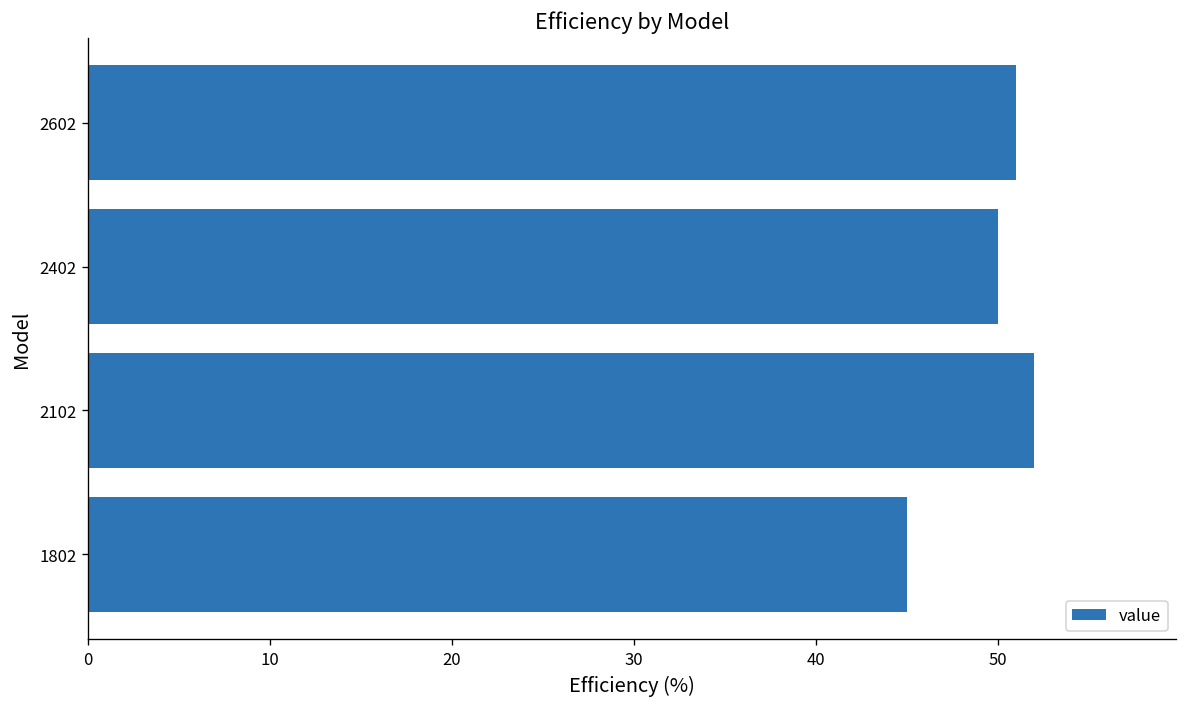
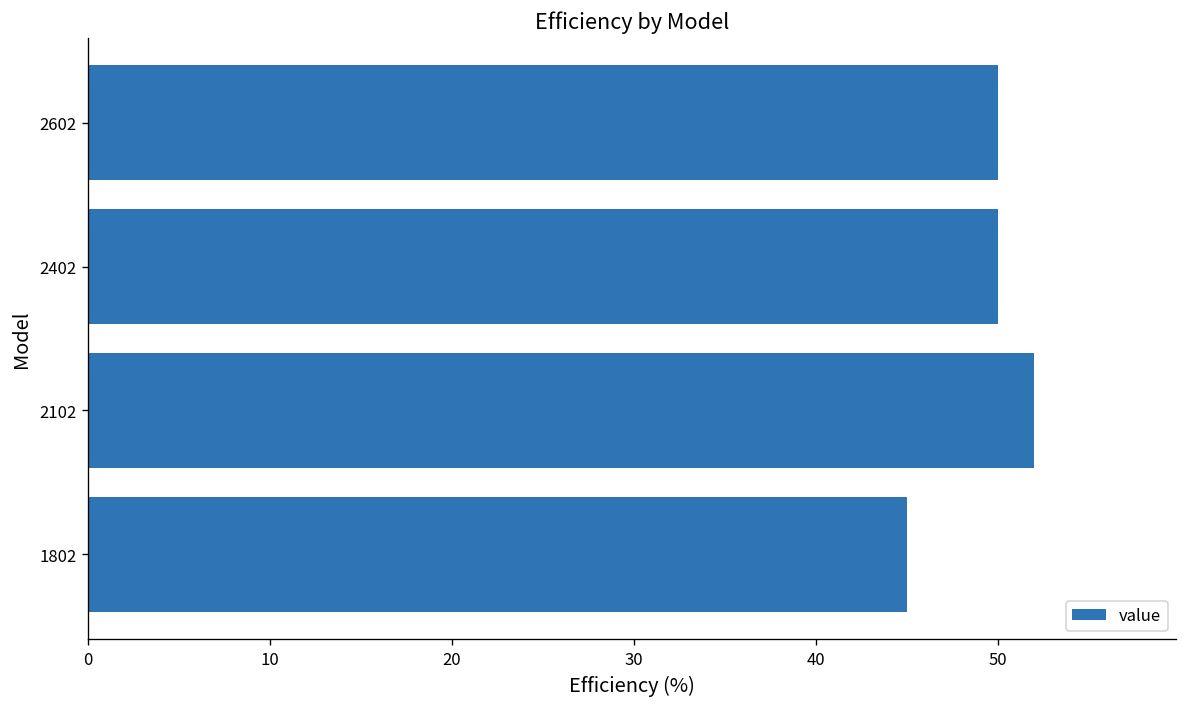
  {
-   "2602": 51,
+   "2602": 50,
    "2402": 50,
    "2102": 52,
    "1802": 45
  }
